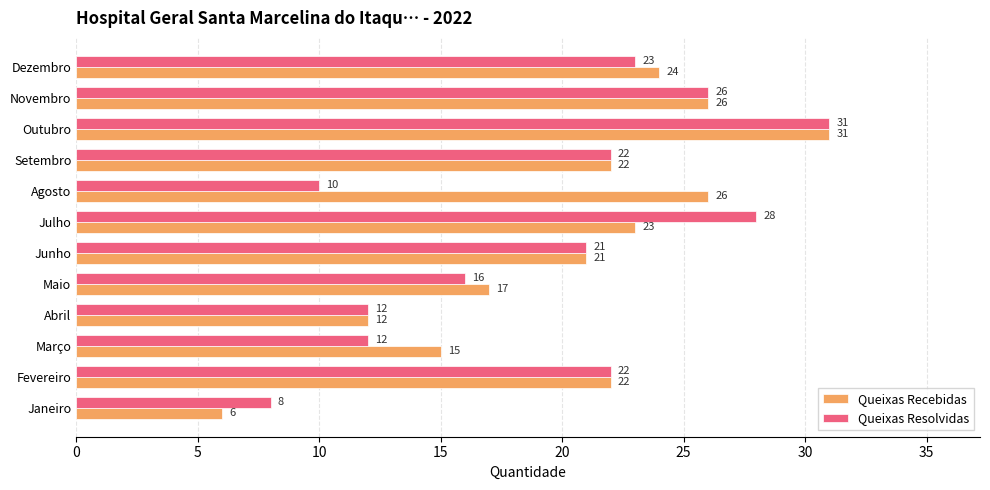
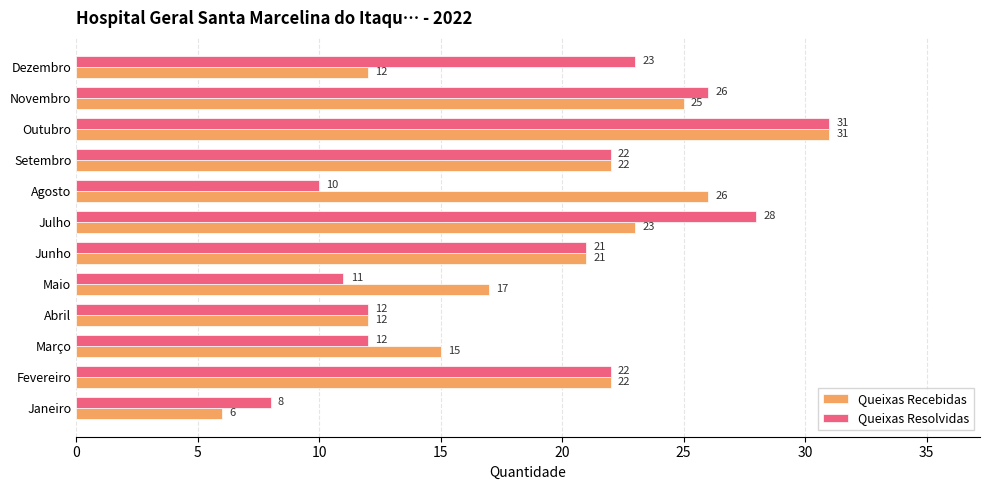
  {
    "Queixas Recebidas": {
-     "Dezembro": 24,
-     "Novembro": 26,
+     "Dezembro": 12,
+     "Novembro": 25,
      "Outubro": 31,
      "Setembro": 22,
      "Agosto": 26,
      "Julho": 23,
      "Junho": 21,
      "Maio": 17,
      "Abril": 12,
      "Março": 15,
      "Fevereiro": 22,
      "Janeiro": 6
    },
    "Queixas Resolvidas": {
      "Dezembro": 23,
      "Novembro": 26,
      "Outubro": 31,
      "Setembro": 22,
      "Agosto": 10,
      "Julho": 28,
      "Junho": 21,
-     "Maio": 16,
+     "Maio": 11,
      "Abril": 12,
      "Março": 12,
      "Fevereiro": 22,
      "Janeiro": 8
    }
  }
